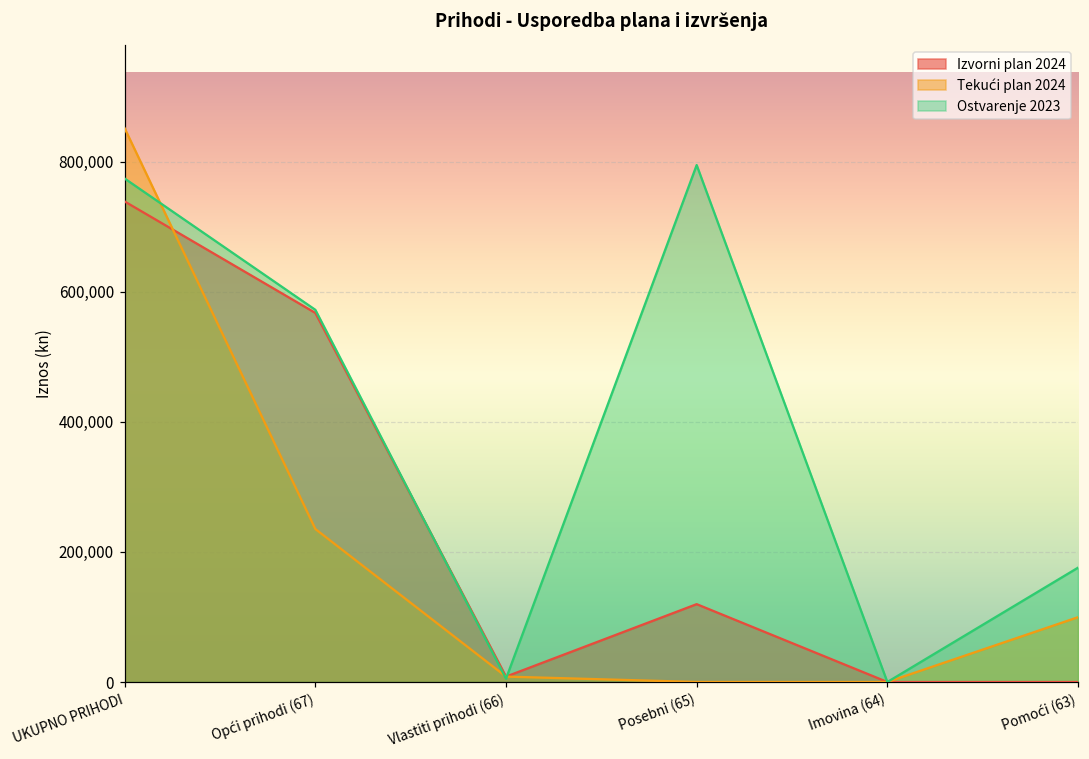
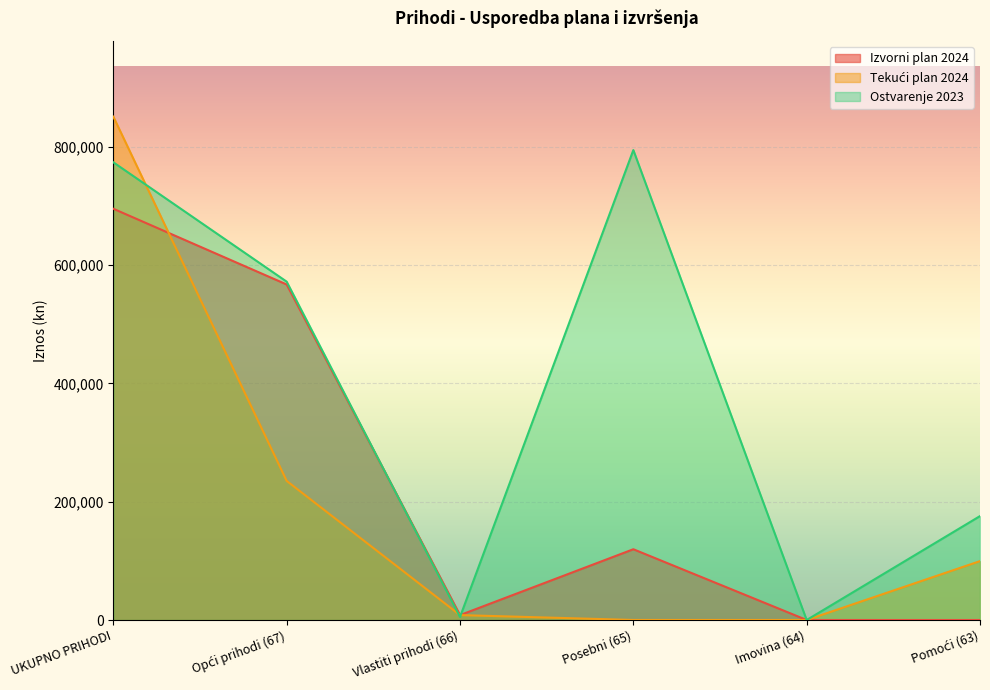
  {
    "Izvorni plan 2024": {
-     "UKUPNO PRIHODI": "740,000",
+     "UKUPNO PRIHODI": "700,000",
      "Opći prihodi (67)": "570,000",
      "Posebni (65)": "120,000",
      "Pomoći (63)": "0"
    },
    "Tekući plan 2024": {
      "UKUPNO PRIHODI": "850,000",
      "Opći prihodi (67)": "240,000",
      "Posebni (65)": "0",
      "Pomoći (63)": "100,000"
    },
    "Ostvarenje 2023": {
      "UKUPNO PRIHODI": "770,000",
      "Opći prihodi (67)": "570,000",
      "Posebni (65)": "790,000",
      "Pomoći (63)": "180,000"
    }
  }
